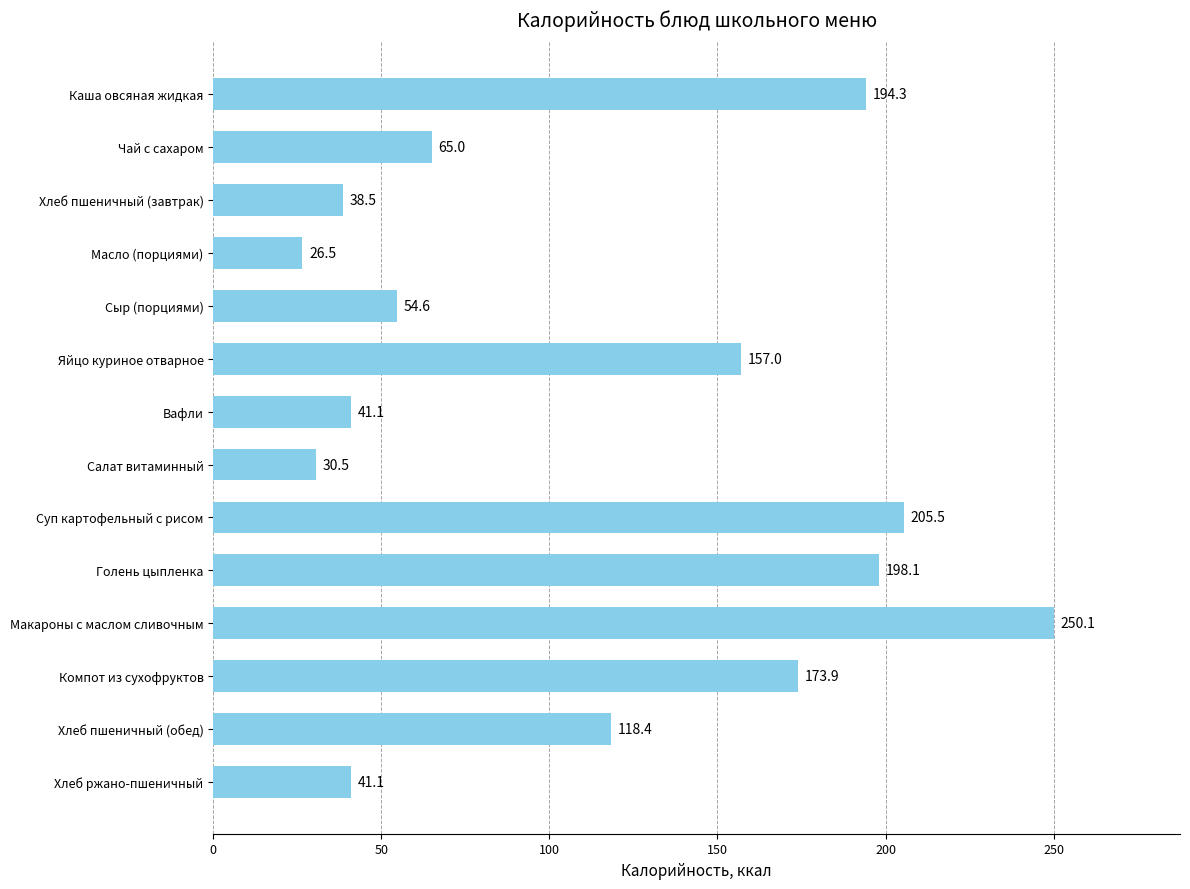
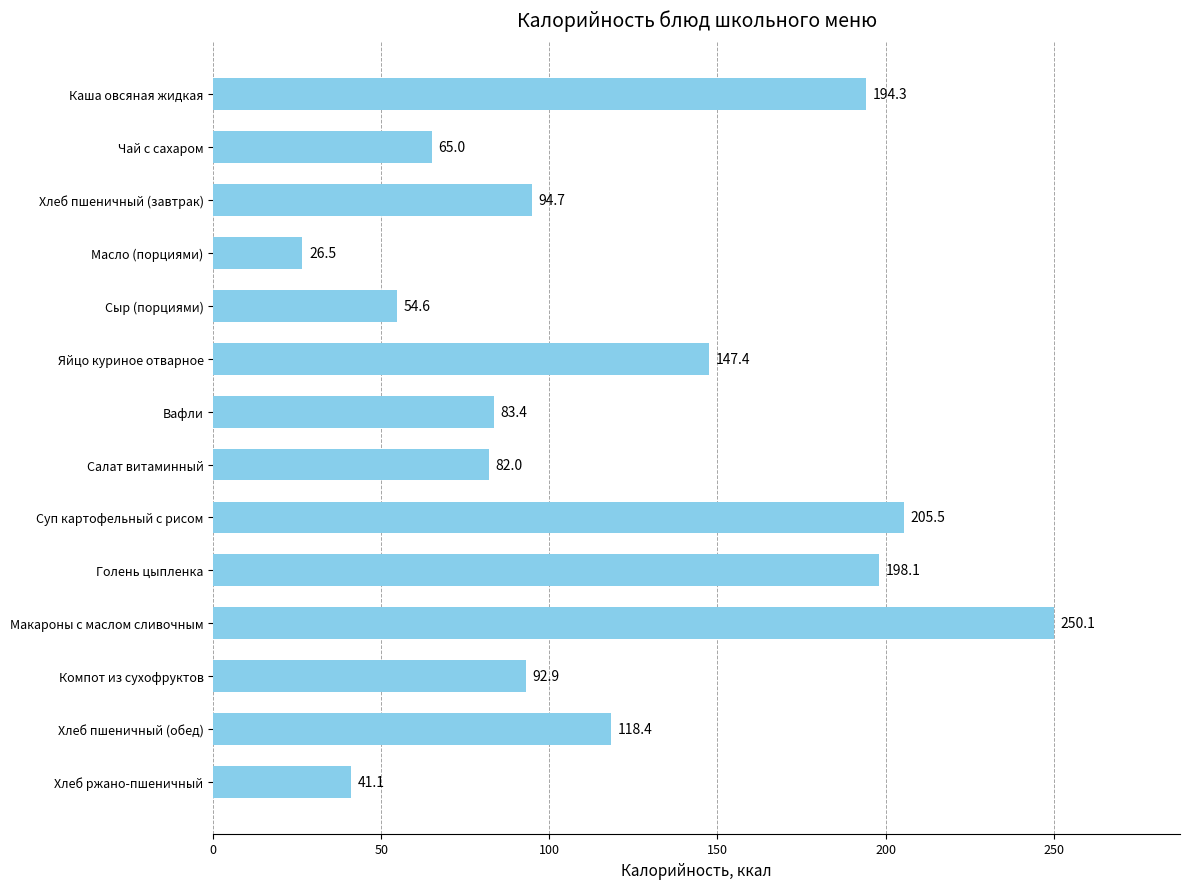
  {
    "Каша овсяная жидкая": 194.3,
    "Чай с сахаром": 65.0,
-   "Хлеб пшеничный (завтрак)": 38.5,
+   "Хлеб пшеничный (завтрак)": 94.7,
    "Масло (порциями)": 26.5,
    "Сыр (порциями)": 54.6,
-   "Яйцо куриное отварное": 157.0,
-   "Вафли": 41.1,
-   "Салат витаминный": 30.5,
+   "Яйцо куриное отварное": 147.4,
+   "Вафли": 83.4,
+   "Салат витаминный": 82.0,
    "Суп картофельный с рисом": 205.5,
    "Голень цыпленка": 198.1,
    "Макароны с маслом сливочным": 250.1,
-   "Компот из сухофруктов": 173.9,
+   "Компот из сухофруктов": 92.9,
    "Хлеб пшеничный (обед)": 118.4,
    "Хлеб ржано-пшеничный": 41.1
  }
